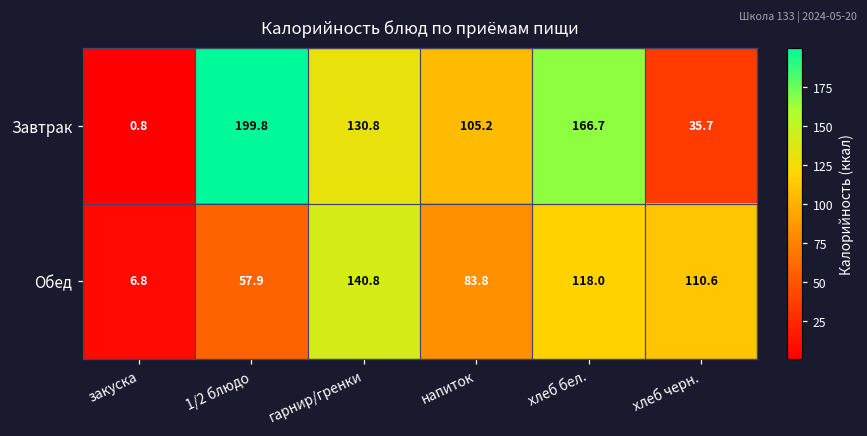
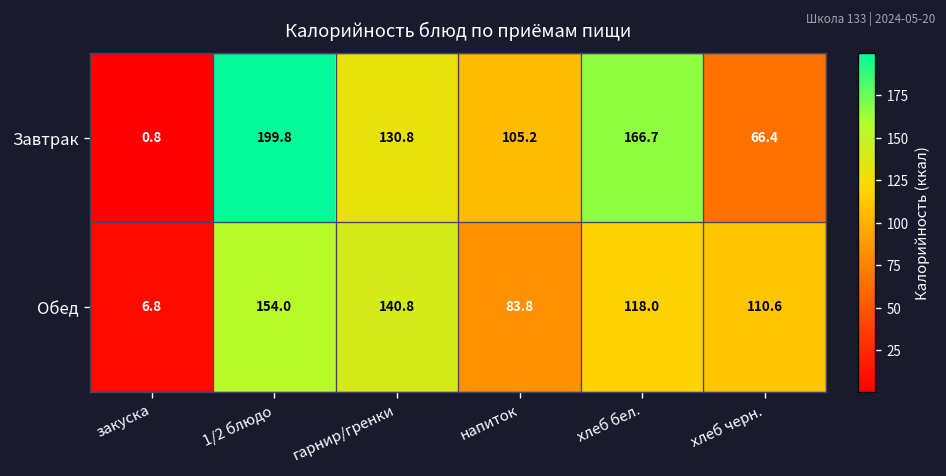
  {
    "Завтрак": {
      "закуска": 0.8,
      "1/2 блюдо": 199.8,
      "гарнир/гренки": 130.8,
      "напиток": 105.2,
      "хлеб бел.": 166.7,
-     "хлеб черн.": 35.7
+     "хлеб черн.": 66.4
    },
    "Обед": {
      "закуска": 6.8,
-     "1/2 блюдо": 57.9,
+     "1/2 блюдо": 154.0,
      "гарнир/гренки": 140.8,
      "напиток": 83.8,
      "хлеб бел.": 118.0,
      "хлеб черн.": 110.6
    }
  }
